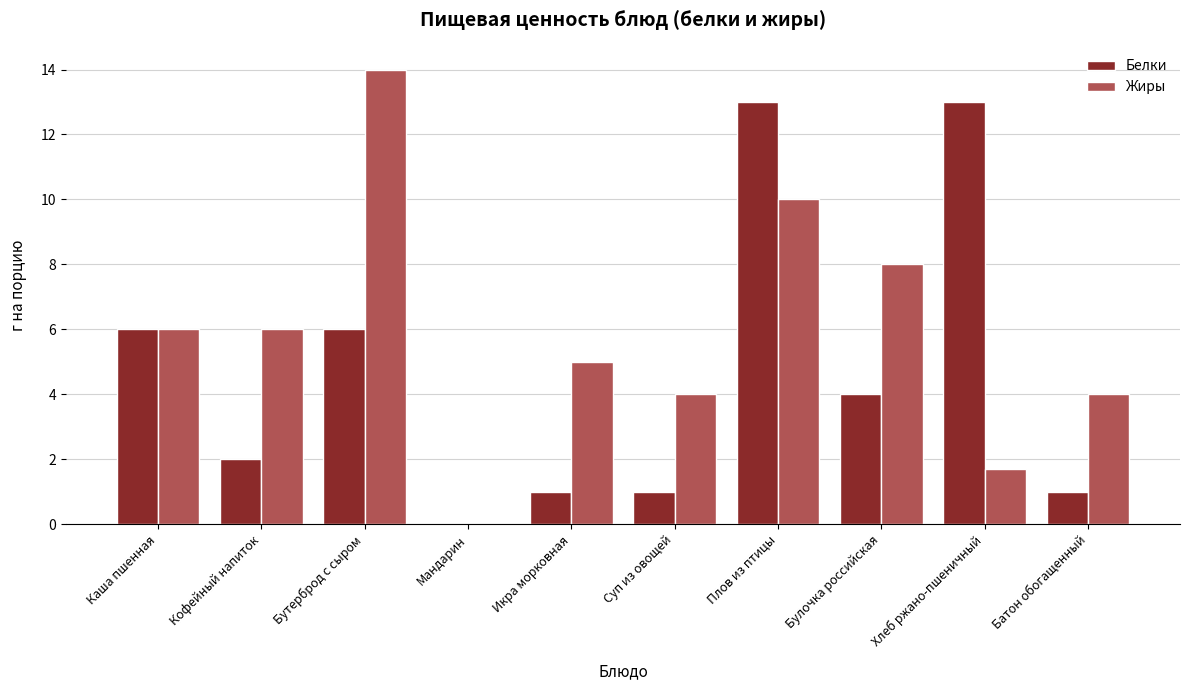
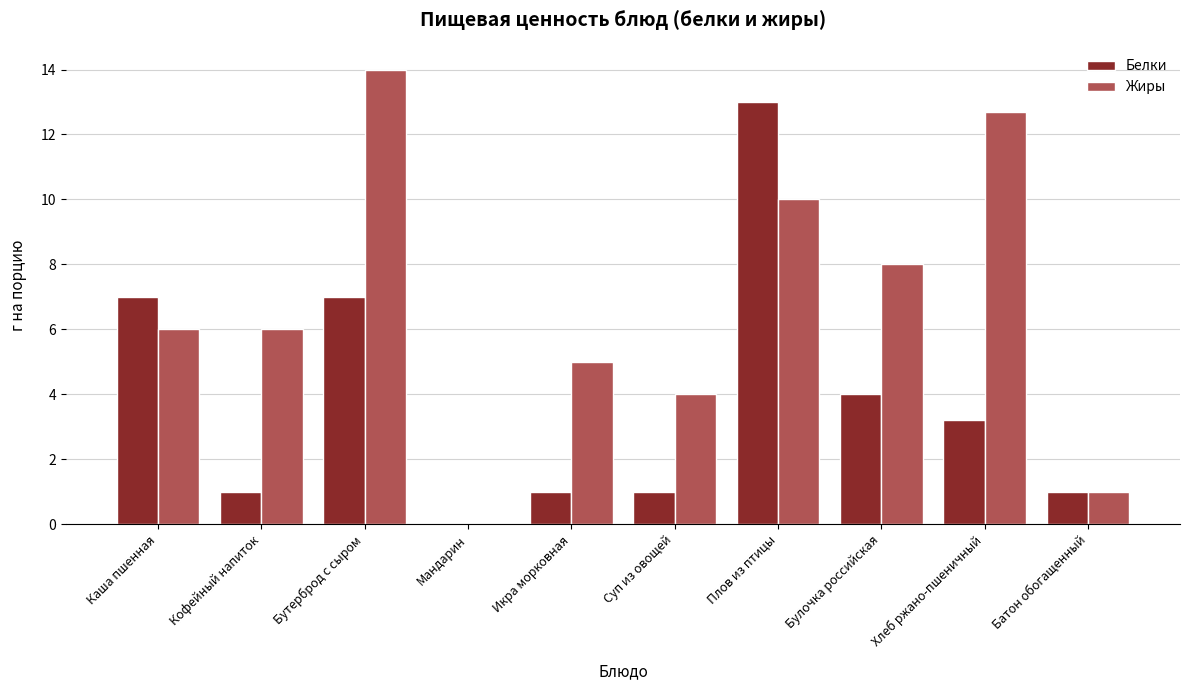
  {
    "Белки": {
-     "Каша пшенная": 6,
-     "Кофейный напиток": 2,
-     "Бутерброд с сыром": 6,
+     "Каша пшенная": 7,
+     "Кофейный напиток": 1,
+     "Бутерброд с сыром": 7,
      "Мандарин": 0.0,
      "Икра морковная": 1.0,
      "Суп из овощей": 1.0,
      "Плов из птицы": 13.0,
      "Булочка российская": 4.0,
-     "Хлеб ржано-пшеничный": 13.0,
+     "Хлеб ржано-пшеничный": 3.2,
      "Батон обогащенный": 1.0
    },
    "Жиры": {
      "Каша пшенная": 6.0,
      "Кофейный напиток": 6.0,
      "Бутерброд с сыром": 14.0,
      "Мандарин": 0.0,
      "Икра морковная": 5.0,
      "Суп из овощей": 4.0,
      "Плов из птицы": 10.0,
      "Булочка российская": 8.0,
-     "Хлеб ржано-пшеничный": 1.7,
-     "Батон обогащенный": 4
+     "Хлеб ржано-пшеничный": 12.7,
+     "Батон обогащенный": 1
    }
  }
